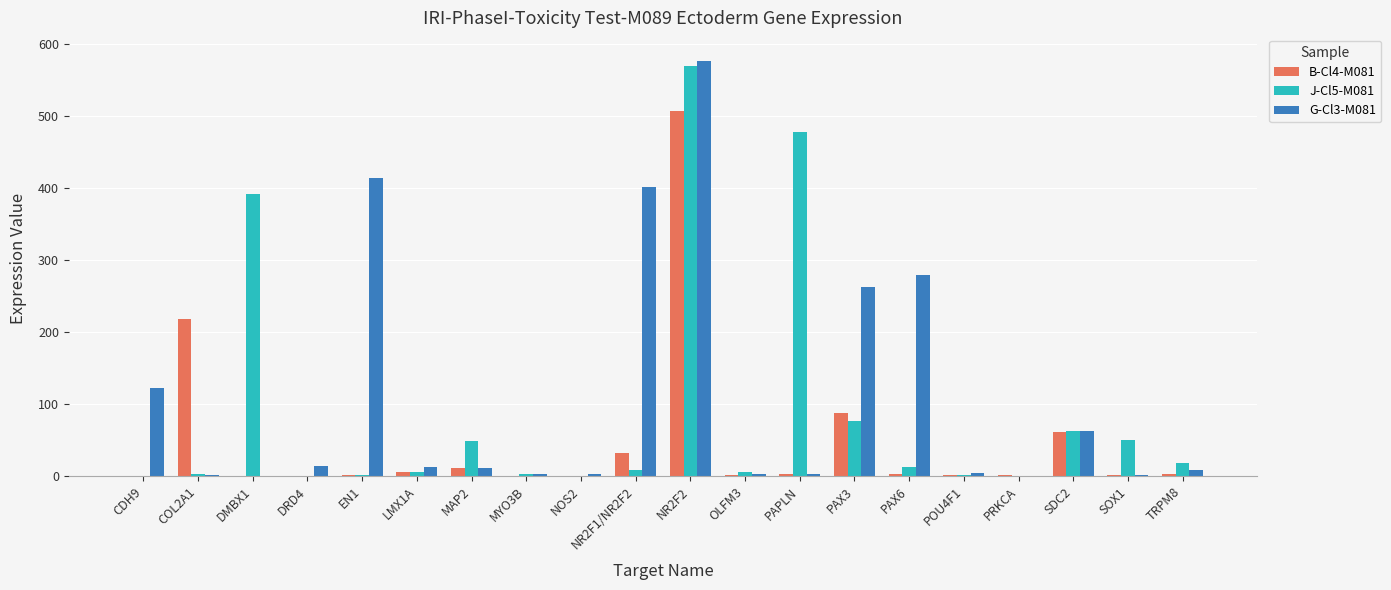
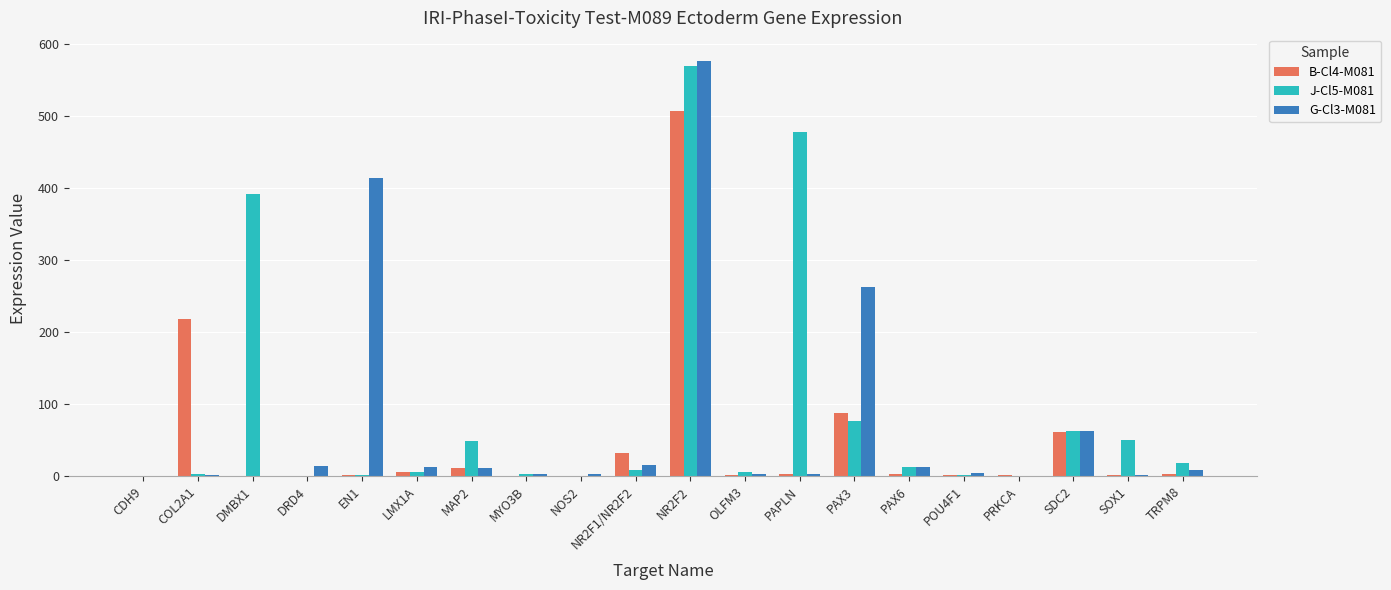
  {
    "B-Cl4-M081": {
      "COL2A1": 220,
      "LMX1A": 10,
      "MAP2": 10,
      "NR2F1/NR2F2": 30,
      "NR2F2": 510,
      "PAX3": 90,
      "SDC2": 60
    },
    "J-Cl5-M081": {
      "DMBX1": 390,
      "LMX1A": 10,
      "MAP2": 50,
      "NR2F1/NR2F2": 10,
      "NR2F2": 570,
      "OLFM3": 10,
      "PAPLN": 480,
      "PAX3": 80,
      "PAX6": 10,
      "SDC2": 60,
      "SOX1": 50,
      "TRPM8": 20
    },
    "G-Cl3-M081": {
-     "CDH9": 120,
+     "CDH9": 0,
      "DRD4": 10,
      "EN1": 410,
      "LMX1A": 10,
      "MAP2": 10,
-     "NR2F1/NR2F2": 400,
+     "NR2F1/NR2F2": 20,
      "NR2F2": 580,
      "PAX3": 260,
-     "PAX6": 280,
+     "PAX6": 10,
      "POU4F1": 0,
      "SDC2": 60,
      "TRPM8": 10
    }
  }
